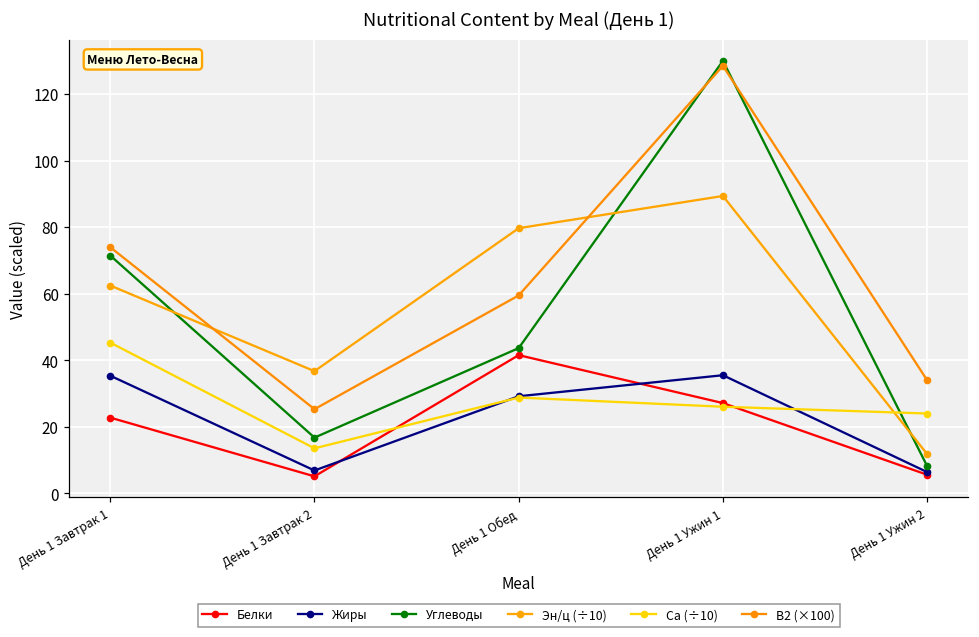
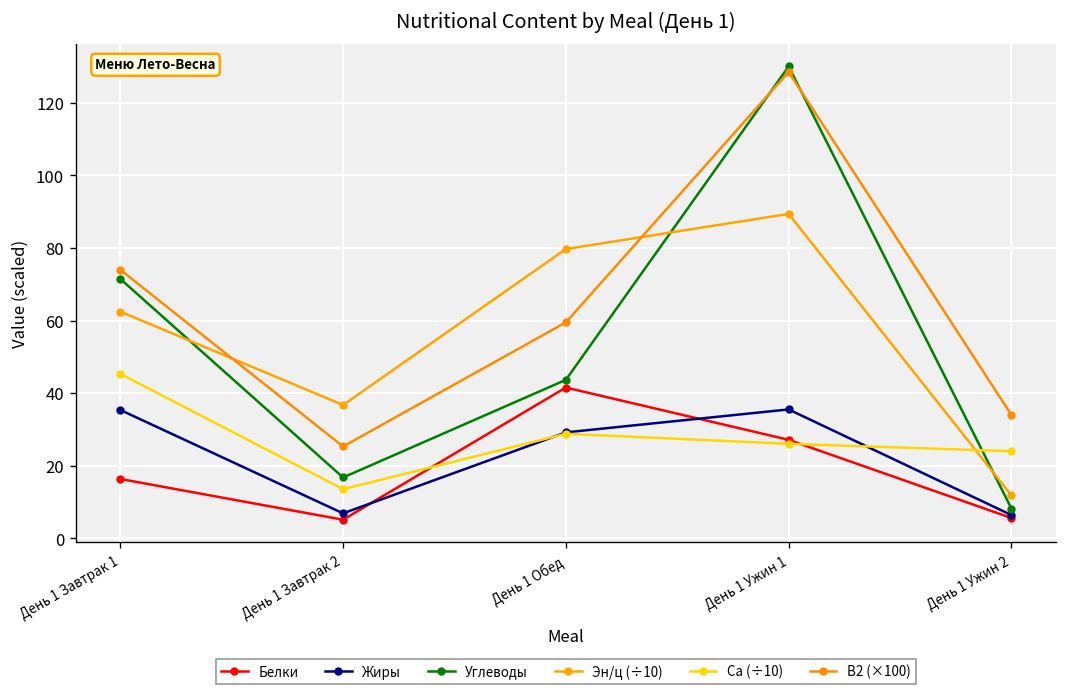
  {
    "Белки": {
-     "День 1 Завтрак 1": 23,
+     "День 1 Завтрак 1": 16,
      "День 1 Завтрак 2": 5,
      "День 1 Обед": 42,
      "День 1 Ужин 1": 27
    },
    "Жиры": {
      "День 1 Завтрак 1": 35,
      "День 1 Завтрак 2": 7,
      "День 1 Ужин 1": 36
    },
    "Углеводы": {
      "День 1 Завтрак 1": 71,
      "День 1 Завтрак 2": 17,
      "День 1 Обед": 44,
      "День 1 Ужин 1": 130,
      "День 1 Ужин 2": 8
    }
  }
